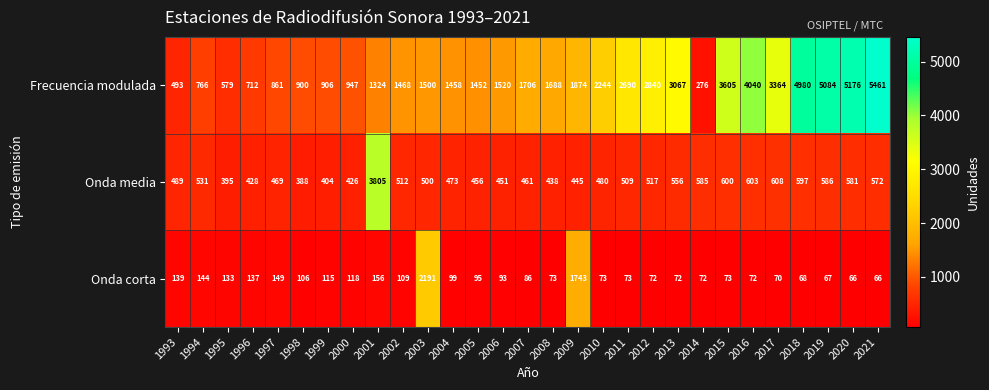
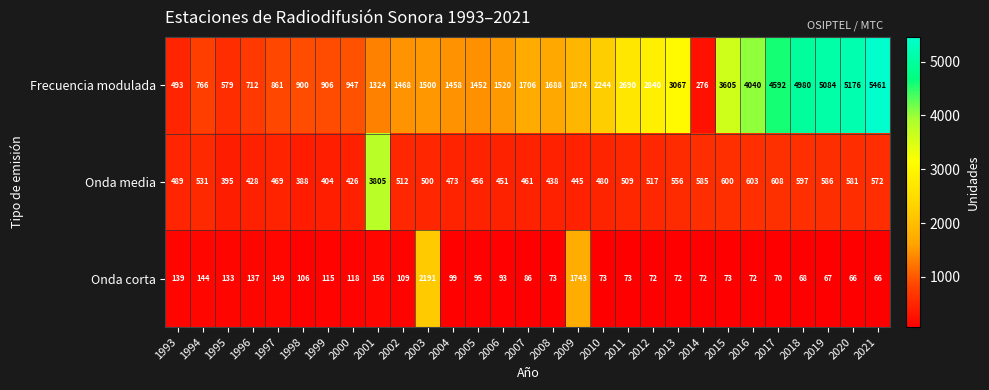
  {
    "Frecuencia modulada": {
      "1993": 493,
      "1994": 766,
      "1995": 579,
      "1996": 712,
      "1997": 861,
      "1998": 900,
      "1999": 906,
      "2000": 947,
      "2001": 1324,
      "2002": 1468,
      "2003": 1500,
      "2004": 1458,
      "2005": 1452,
      "2006": 1520,
      "2007": 1706,
      "2008": 1688,
      "2009": 1874,
      "2010": 2244,
      "2011": 2690,
      "2012": 2840,
      "2013": 3067,
      "2014": 276,
      "2015": 3605,
      "2016": 4040,
-     "2017": 3364,
+     "2017": 4592,
      "2018": 4980,
      "2019": 5084,
      "2020": 5176,
      "2021": 5461
    },
    "Onda media": {
      "1993": 489,
      "1994": 531,
      "1995": 395,
      "1996": 428,
      "1997": 469,
      "1998": 388,
      "1999": 404,
      "2000": 426,
      "2001": 3805,
      "2002": 512,
      "2003": 500,
      "2004": 473,
      "2005": 456,
      "2006": 451,
      "2007": 461,
      "2008": 438,
      "2009": 445,
      "2010": 480,
      "2011": 509,
      "2012": 517,
      "2013": 556,
      "2014": 585,
      "2015": 600,
      "2016": 603,
      "2017": 608,
      "2018": 597,
      "2019": 586,
      "2020": 581,
      "2021": 572
    },
    "Onda corta": {
      "1993": 139,
      "1994": 144,
      "1995": 133,
      "1996": 137,
      "1997": 149,
      "1998": 106,
      "1999": 115,
      "2000": 118,
      "2001": 156,
      "2002": 109,
      "2003": 2191,
      "2004": 99,
      "2005": 95,
      "2006": 93,
      "2007": 86,
      "2008": 73,
      "2009": 1743,
      "2010": 73,
      "2011": 73,
      "2012": 72,
      "2013": 72,
      "2014": 72,
      "2015": 73,
      "2016": 72,
      "2017": 70,
      "2018": 68,
      "2019": 67,
      "2020": 66,
      "2021": 66
    }
  }
